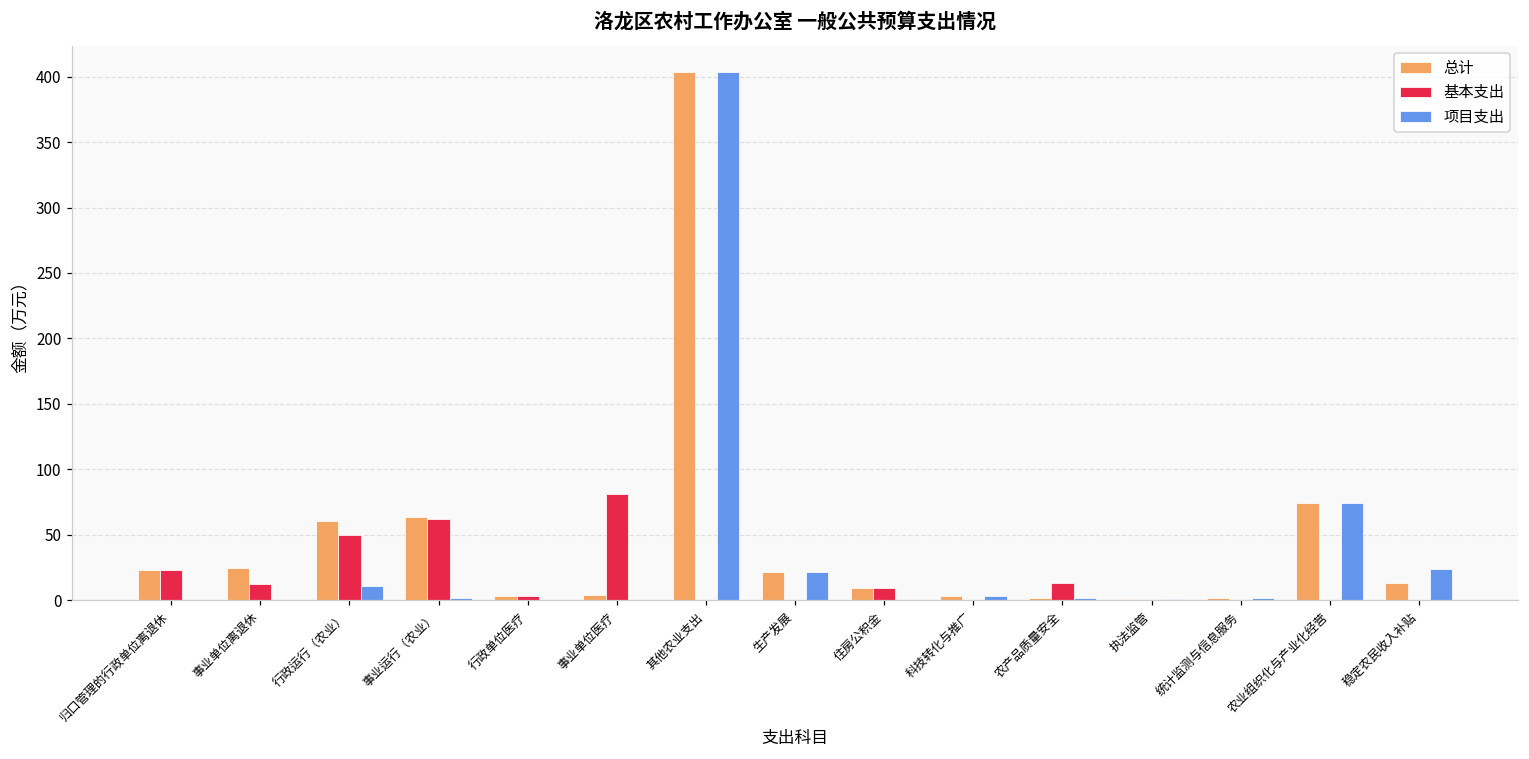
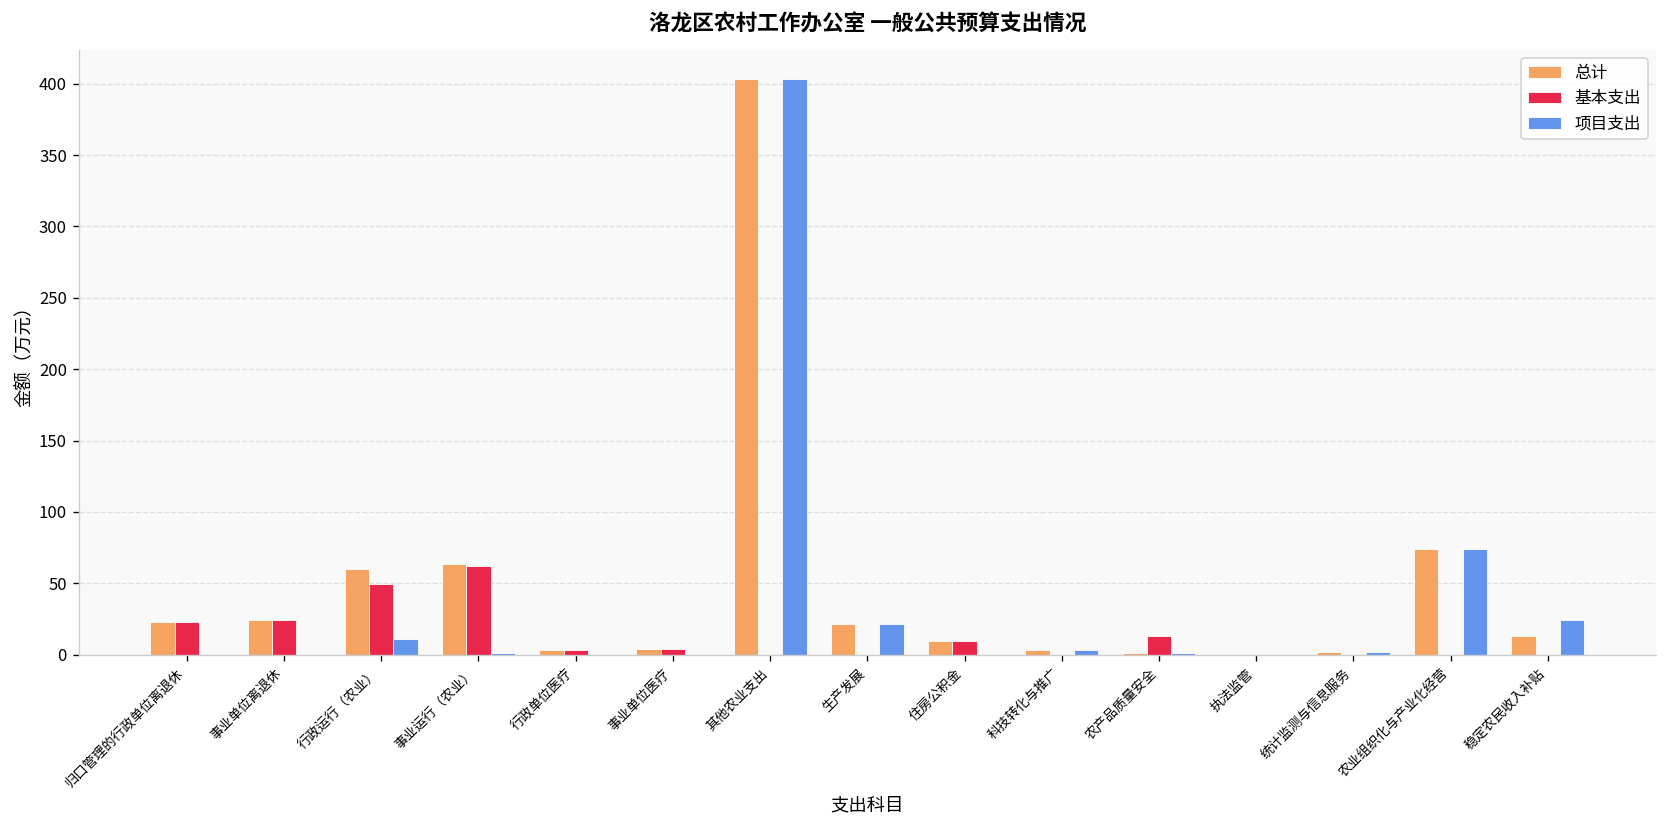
  {
    "总计": {
      "归口管理的行政单位离退休": 23,
      "事业单位离退休": 25,
      "行政运行（农业）": 60,
      "事业运行（农业）": 64,
      "行政单位医疗": 3,
      "事业单位医疗": 4,
      "其他农业支出": 403,
      "生产发展": 22,
      "住房公积金": 9,
      "科技转化与推广": 3,
      "农业组织化与产业化经营": 74,
      "稳定农民收入补贴": 13
    },
    "基本支出": {
      "归口管理的行政单位离退休": 23,
-     "事业单位离退休": 13,
+     "事业单位离退休": 25,
      "行政运行（农业）": 49,
      "事业运行（农业）": 62,
      "行政单位医疗": 3,
-     "事业单位医疗": 81,
+     "事业单位医疗": 4,
      "其他农业支出": 0,
      "生产发展": 0,
      "住房公积金": 9,
      "科技转化与推广": 0,
      "农产品质量安全": 13,
      "执法监管": 0,
      "统计监测与信息服务": 0,
      "农业组织化与产业化经营": 0,
      "稳定农民收入补贴": 0
    },
    "项目支出": {
      "归口管理的行政单位离退休": 0,
      "事业单位离退休": 0,
      "行政运行（农业）": 11,
      "行政单位医疗": 0,
      "事业单位医疗": 0,
      "其他农业支出": 403,
      "生产发展": 22,
      "住房公积金": 0,
      "科技转化与推广": 3,
      "农业组织化与产业化经营": 74,
      "稳定农民收入补贴": 24
    }
  }
